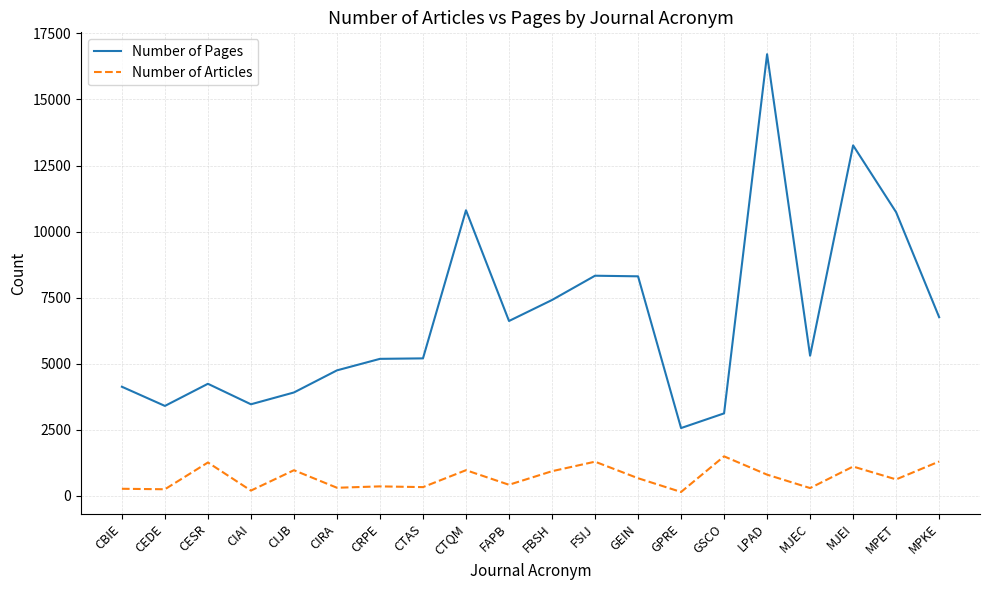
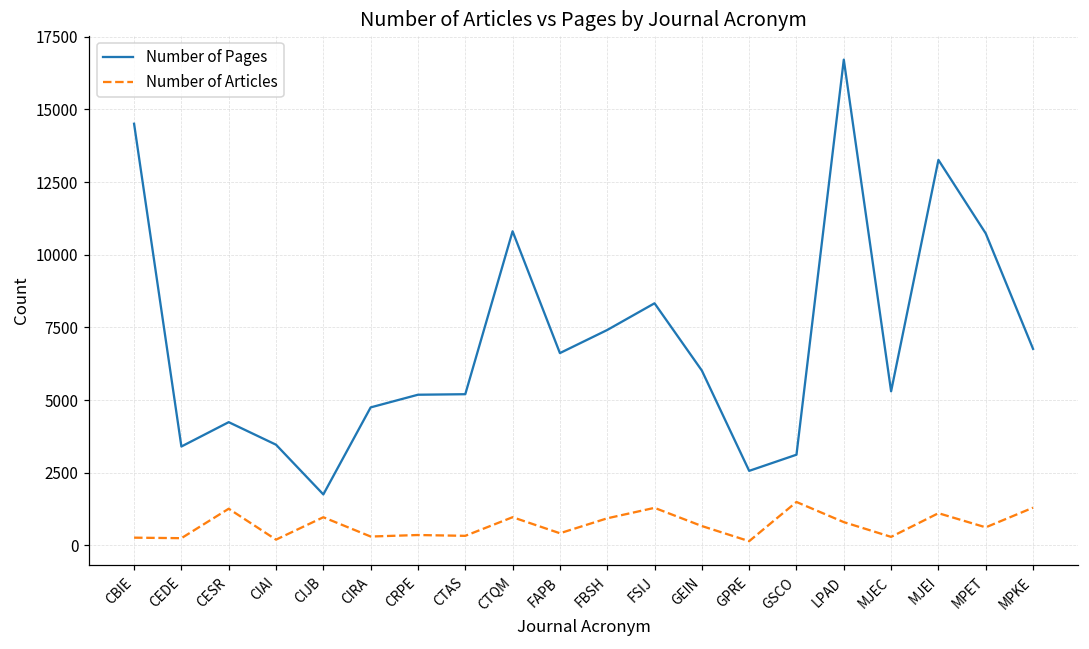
  {
    "Number of Pages": {
-     "CBIE": 4100,
+     "CBIE": 14500,
      "CEDE": 3400,
      "CESR": 4200,
      "CIAI": 3500,
-     "CIJB": 3900,
+     "CIJB": 1800,
      "CIRA": 4700,
      "CRPE": 5200,
      "CTAS": 5200,
      "CTQM": 10800,
      "FAPB": 6600,
      "FBSH": 7400,
      "FSIJ": 8300,
-     "GEIN": 8300,
+     "GEIN": 6000,
      "GPRE": 2600,
      "GSCO": 3100,
      "LPAD": 16700,
      "MJEC": 5300,
      "MJEI": 13300,
      "MPET": 10700,
      "MPKE": 6800
    },
    "Number of Articles": {
      "CBIE": 300,
      "CEDE": 200,
      "CESR": 1300,
      "CIAI": 200,
      "CIJB": 1000,
      "CIRA": 300,
      "CRPE": 400,
      "CTAS": 300,
      "CTQM": 1000,
      "FAPB": 400,
      "FBSH": 900,
      "FSIJ": 1300,
      "GEIN": 700,
      "GPRE": 100,
      "GSCO": 1500,
      "LPAD": 800,
      "MJEC": 300,
      "MJEI": 1100,
      "MPET": 600,
      "MPKE": 1300
    }
  }
